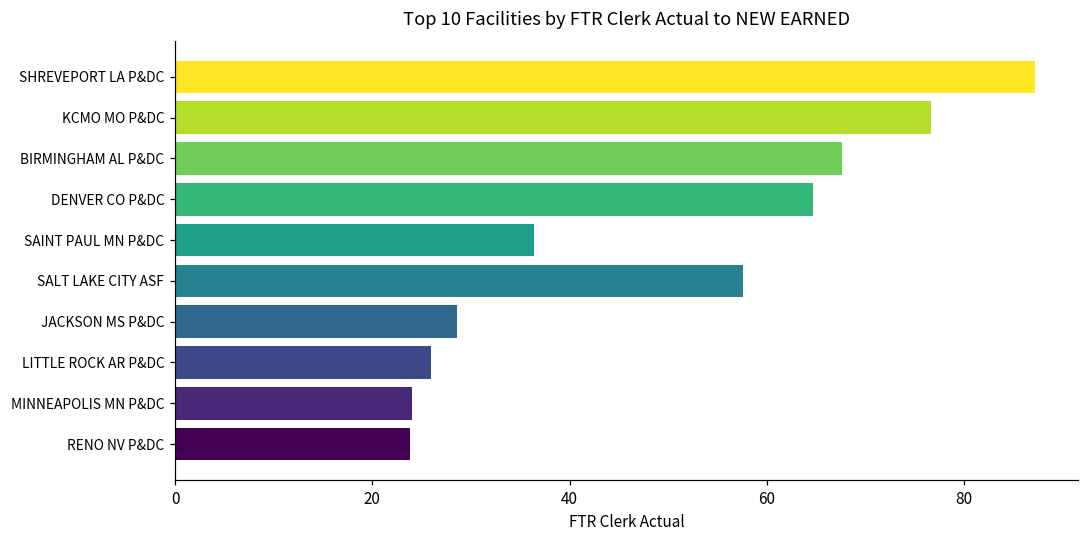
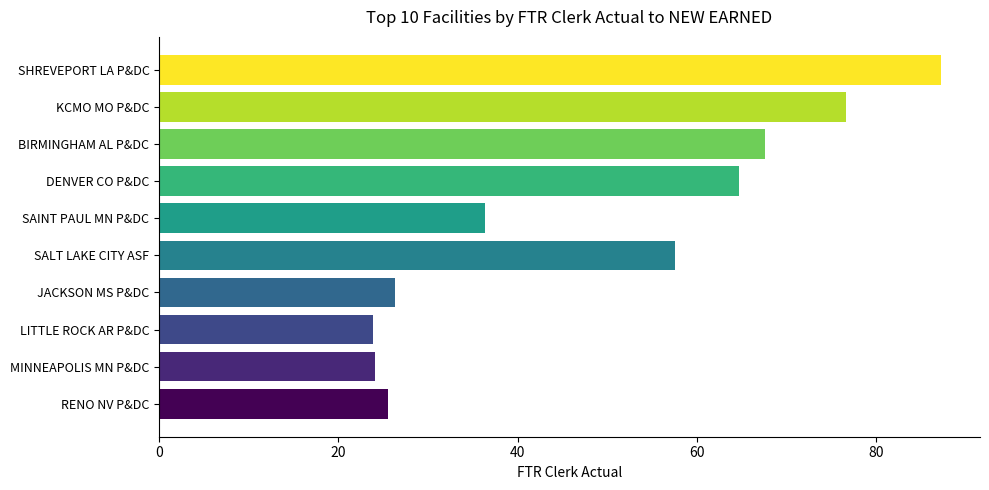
  {
    "SHREVEPORT LA P&DC": 87,
    "KCMO MO P&DC": 77,
    "BIRMINGHAM AL P&DC": 68,
    "DENVER CO P&DC": 65,
    "SAINT PAUL MN P&DC": 36,
    "SALT LAKE CITY ASF": 58,
-   "JACKSON MS P&DC": 29,
-   "LITTLE ROCK AR P&DC": 26,
+   "JACKSON MS P&DC": 26,
+   "LITTLE ROCK AR P&DC": 24,
    "MINNEAPOLIS MN P&DC": 24,
-   "RENO NV P&DC": 24
+   "RENO NV P&DC": 26
  }
